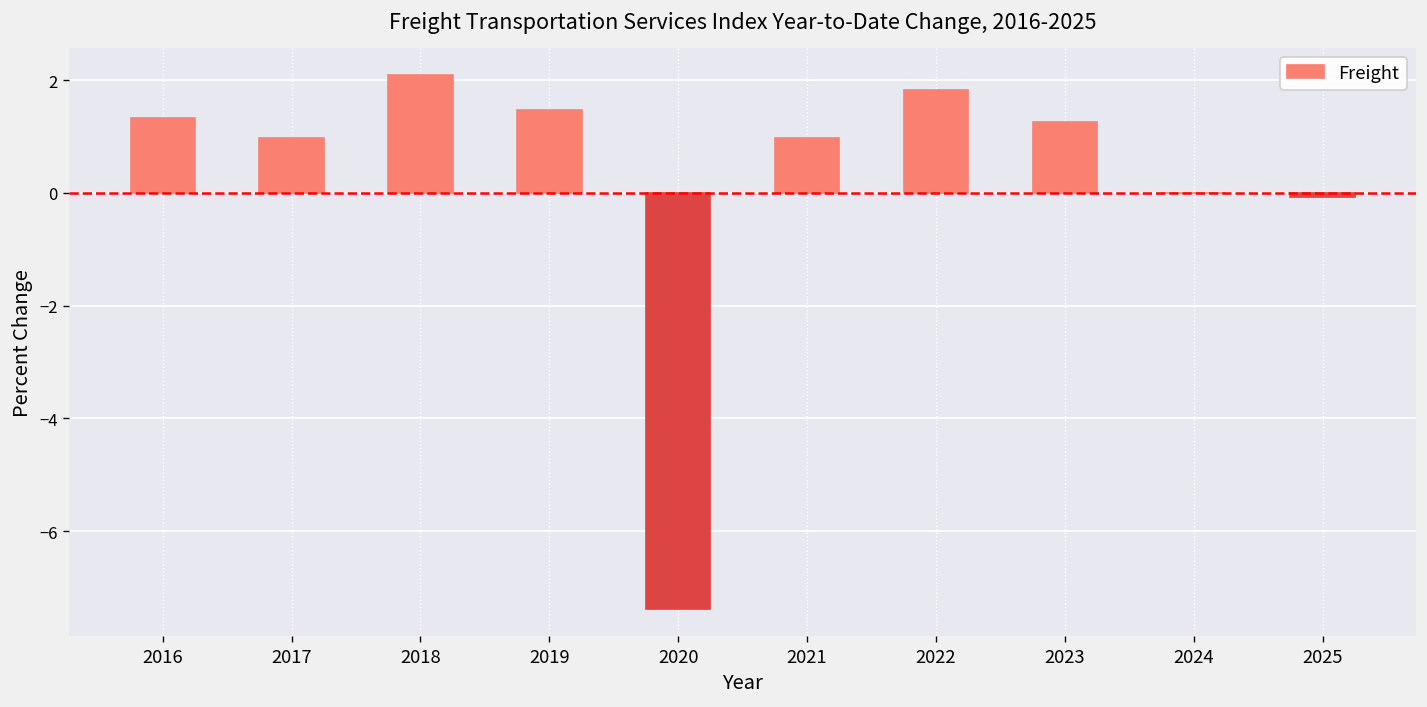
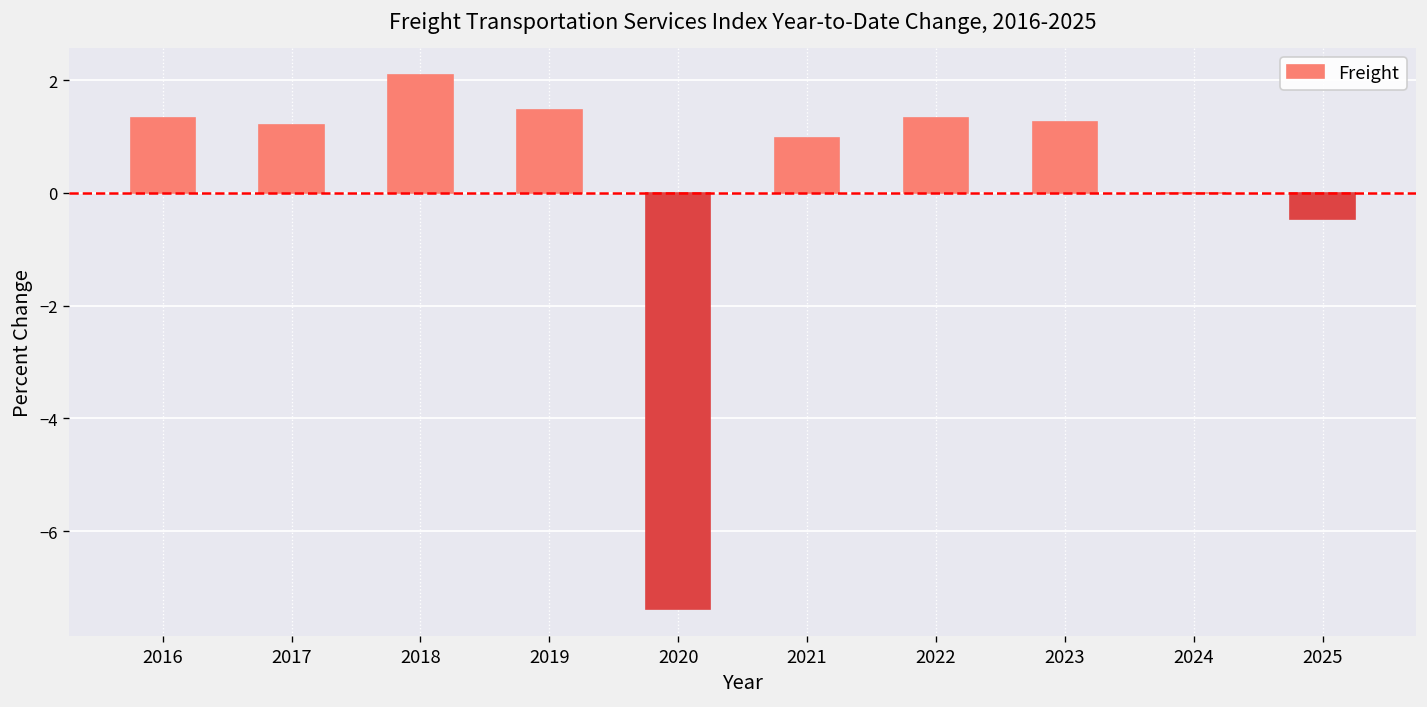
  {
    "2016": 1.3,
-   "2017": 1.0,
+   "2017": 1.2,
    "2018": 2.1,
    "2019": 1.5,
    "2020": -7.4,
    "2021": 1.0,
-   "2022": 1.8,
+   "2022": 1.3,
    "2023": 1.3,
    "2024": 0.0,
-   "2025": -0.1
+   "2025": -0.5
  }
